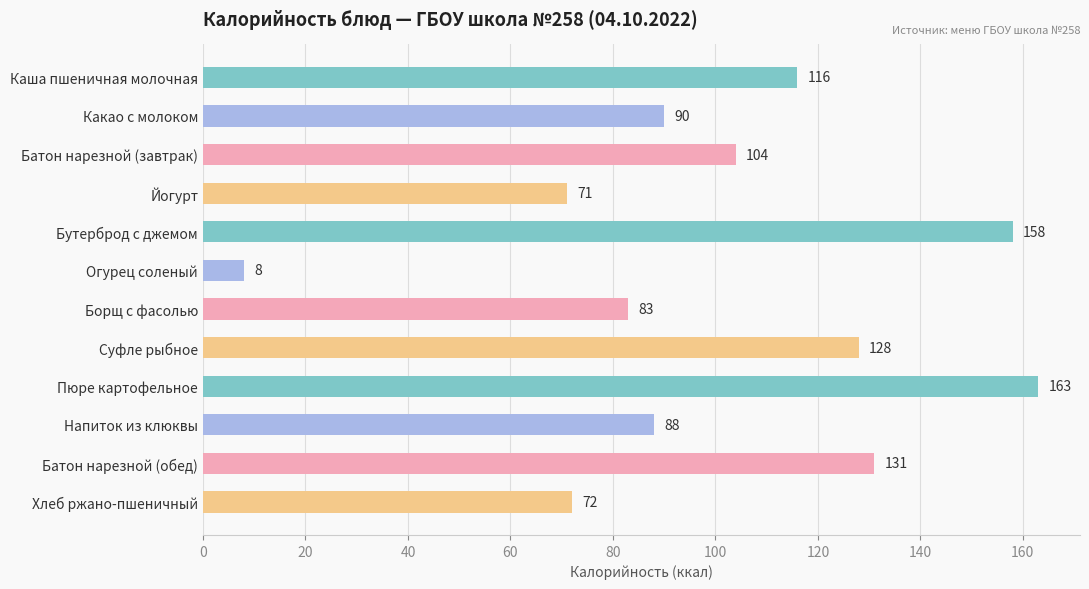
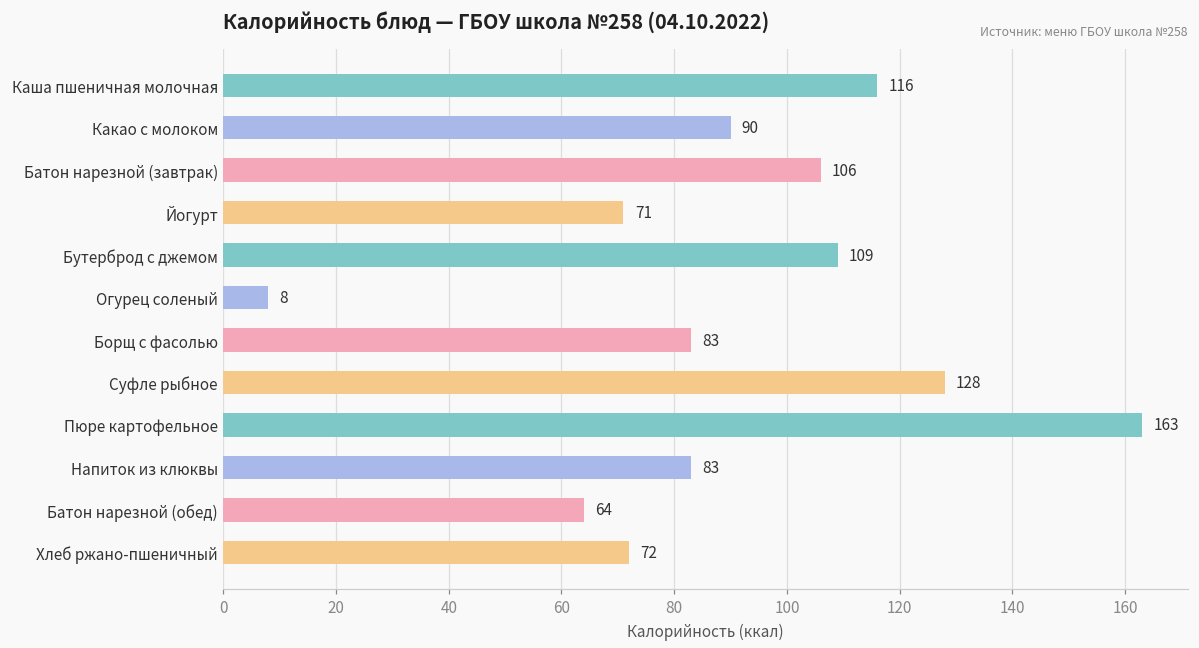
  {
    "Каша пшеничная молочная": 116,
    "Какао с молоком": 90,
-   "Батон нарезной (завтрак)": 104,
+   "Батон нарезной (завтрак)": 106,
    "Йогурт": 71,
-   "Бутерброд с джемом": 158,
+   "Бутерброд с джемом": 109,
    "Огурец соленый": 8,
    "Борщ с фасолью": 83,
    "Суфле рыбное": 128,
    "Пюре картофельное": 163,
-   "Напиток из клюквы": 88,
-   "Батон нарезной (обед)": 131,
+   "Напиток из клюквы": 83,
+   "Батон нарезной (обед)": 64,
    "Хлеб ржано-пшеничный": 72
  }
